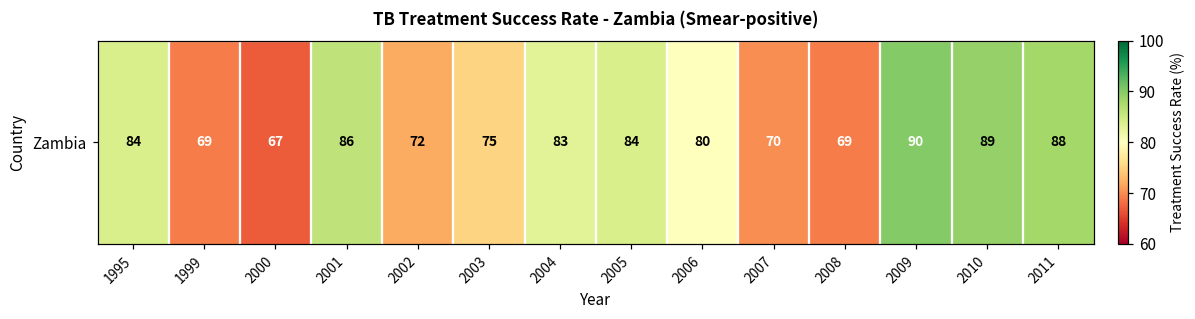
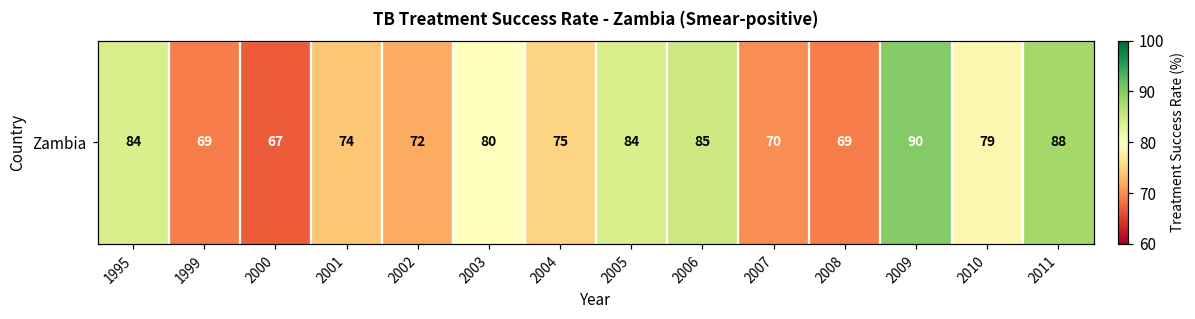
  {
    "Zambia": {
      "1995": 84,
      "1999": 69,
      "2000": 67,
-     "2001": 86,
+     "2001": 74,
      "2002": 72,
-     "2003": 75,
-     "2004": 83,
+     "2003": 80,
+     "2004": 75,
      "2005": 84,
-     "2006": 80,
+     "2006": 85,
      "2007": 70,
      "2008": 69,
      "2009": 90,
-     "2010": 89,
+     "2010": 79,
      "2011": 88
    }
  }
